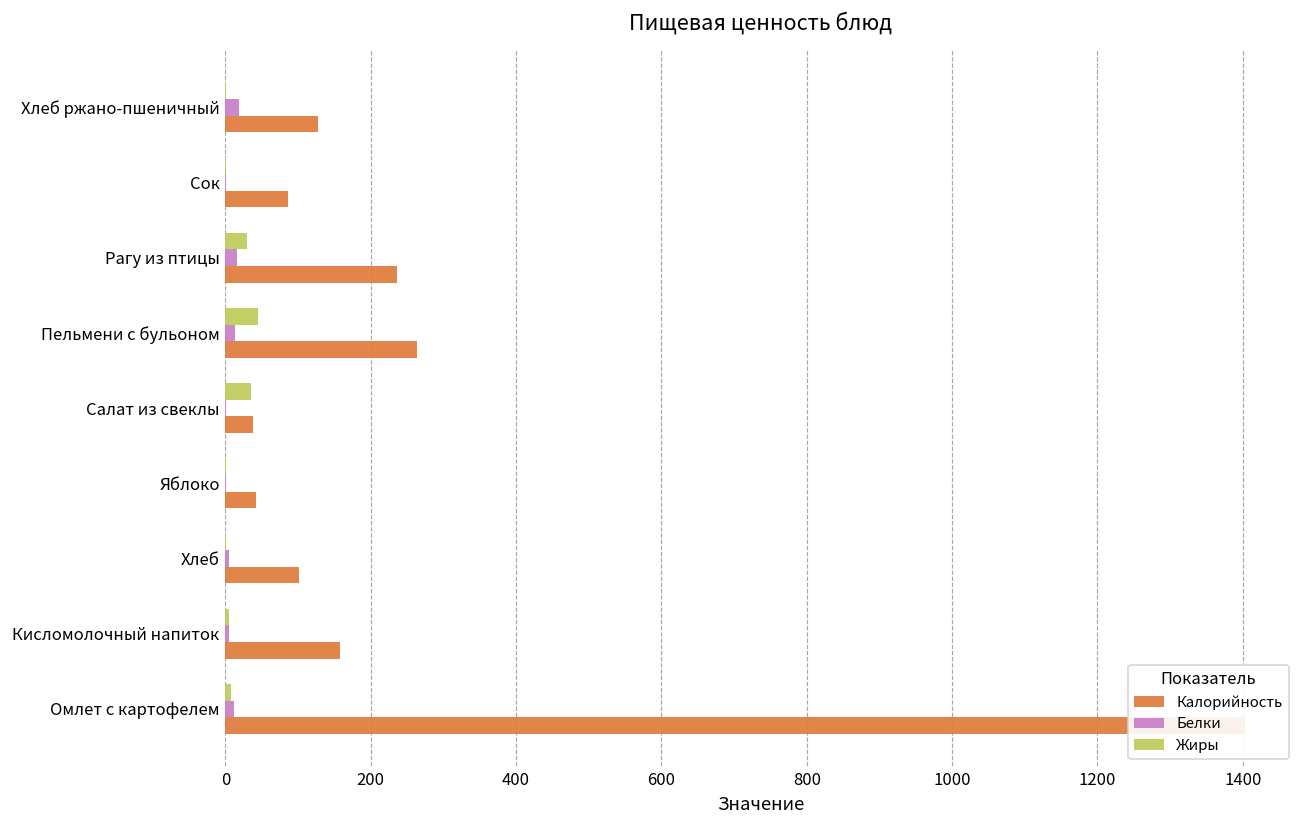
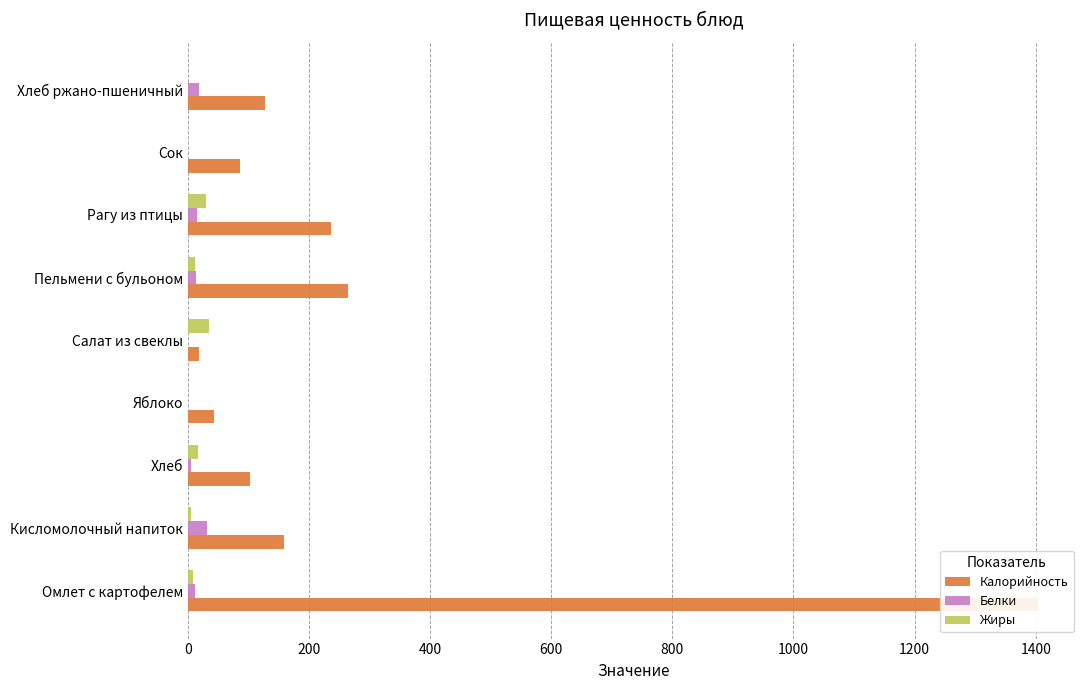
  {
    "Калорийность": {
      "Хлеб ржано-пшеничный": 130,
      "Сок": 90,
      "Рагу из птицы": 240,
      "Пельмени с бульоном": 260,
-     "Салат из свеклы": 40,
+     "Салат из свеклы": 20,
      "Яблоко": 40,
      "Хлеб": 100,
      "Кисломолочный напиток": 160
    },
    "Белки": {
      "Хлеб ржано-пшеничный": 20,
      "Рагу из птицы": 20,
      "Пельмени с бульоном": 10,
      "Хлеб": 0,
-     "Кисломолочный напиток": 10,
+     "Кисломолочный напиток": 30,
      "Омлет с картофелем": 10
    },
    "Жиры": {
      "Рагу из птицы": 30,
-     "Пельмени с бульоном": 40,
+     "Пельмени с бульоном": 10,
      "Салат из свеклы": 40,
-     "Хлеб": 0,
+     "Хлеб": 20,
      "Кисломолочный напиток": 10,
      "Омлет с картофелем": 10
    }
  }
